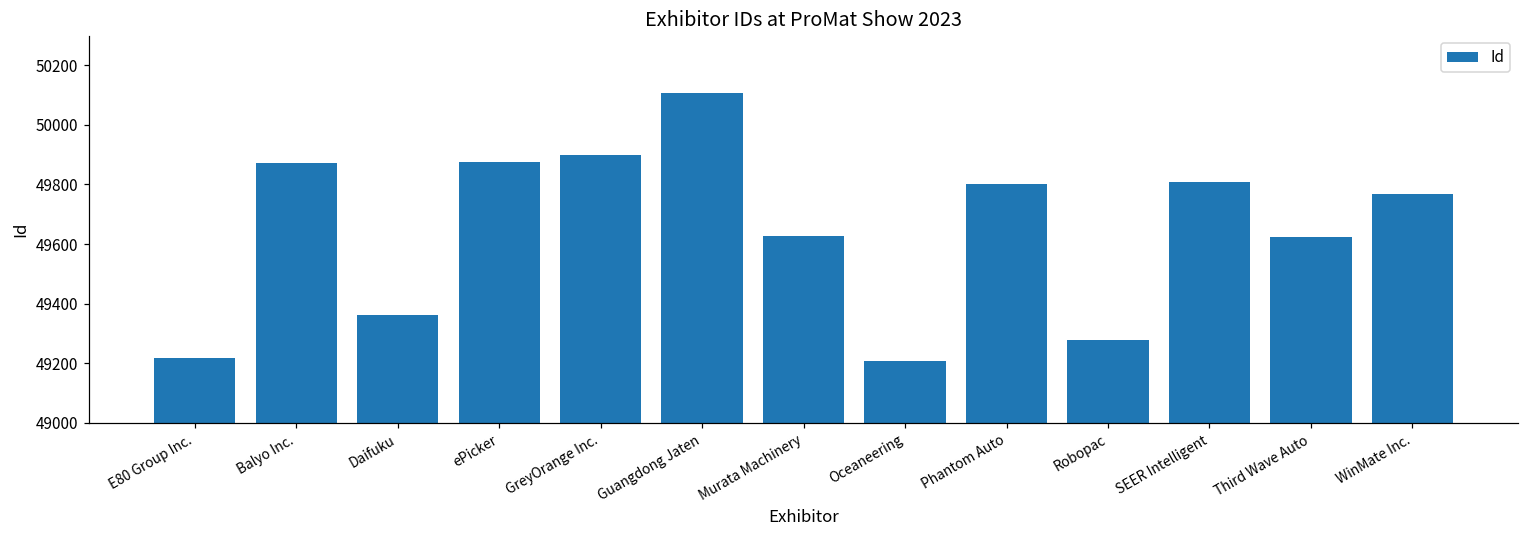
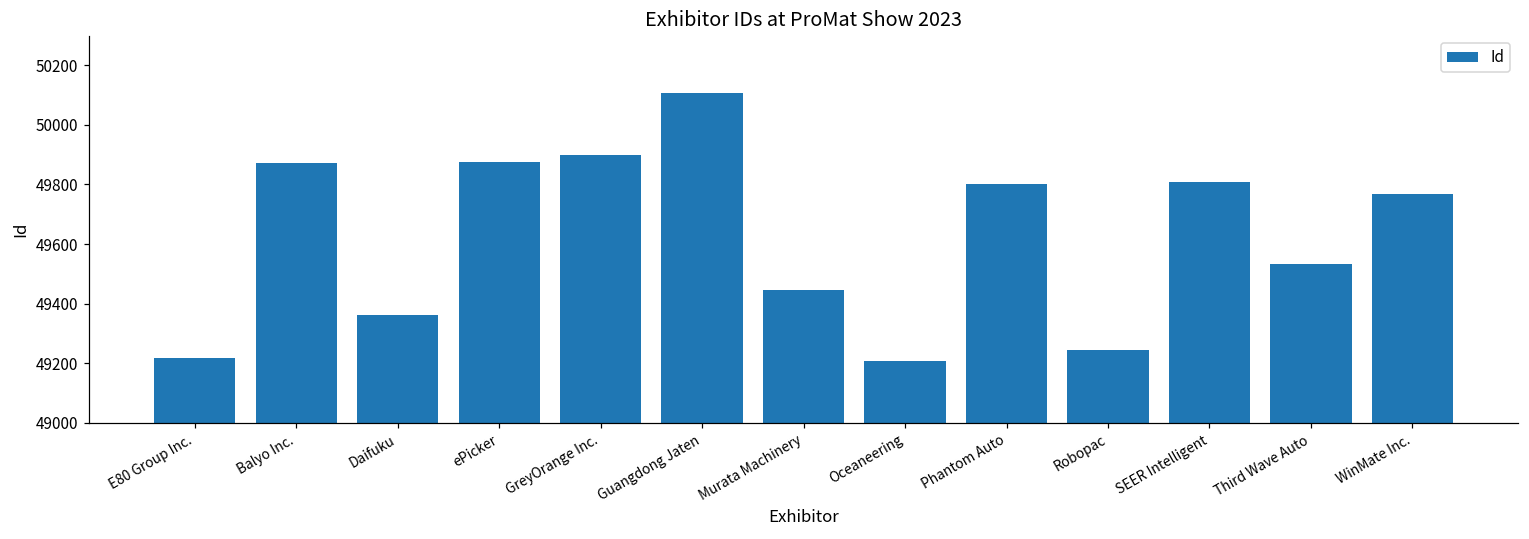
  {
    "E80 Group Inc.": 49220,
    "Balyo Inc.": 49870,
    "Daifuku": 49360,
    "ePicker": 49880,
    "GreyOrange Inc.": 49900,
    "Guangdong Jaten": 50110,
-   "Murata Machinery": 49630,
+   "Murata Machinery": 49450,
    "Oceaneering": 49210,
    "Phantom Auto": 49800,
-   "Robopac": 49280,
+   "Robopac": 49250,
    "SEER Intelligent": 49810,
-   "Third Wave Auto": 49620,
+   "Third Wave Auto": 49530,
    "WinMate Inc.": 49770
  }
